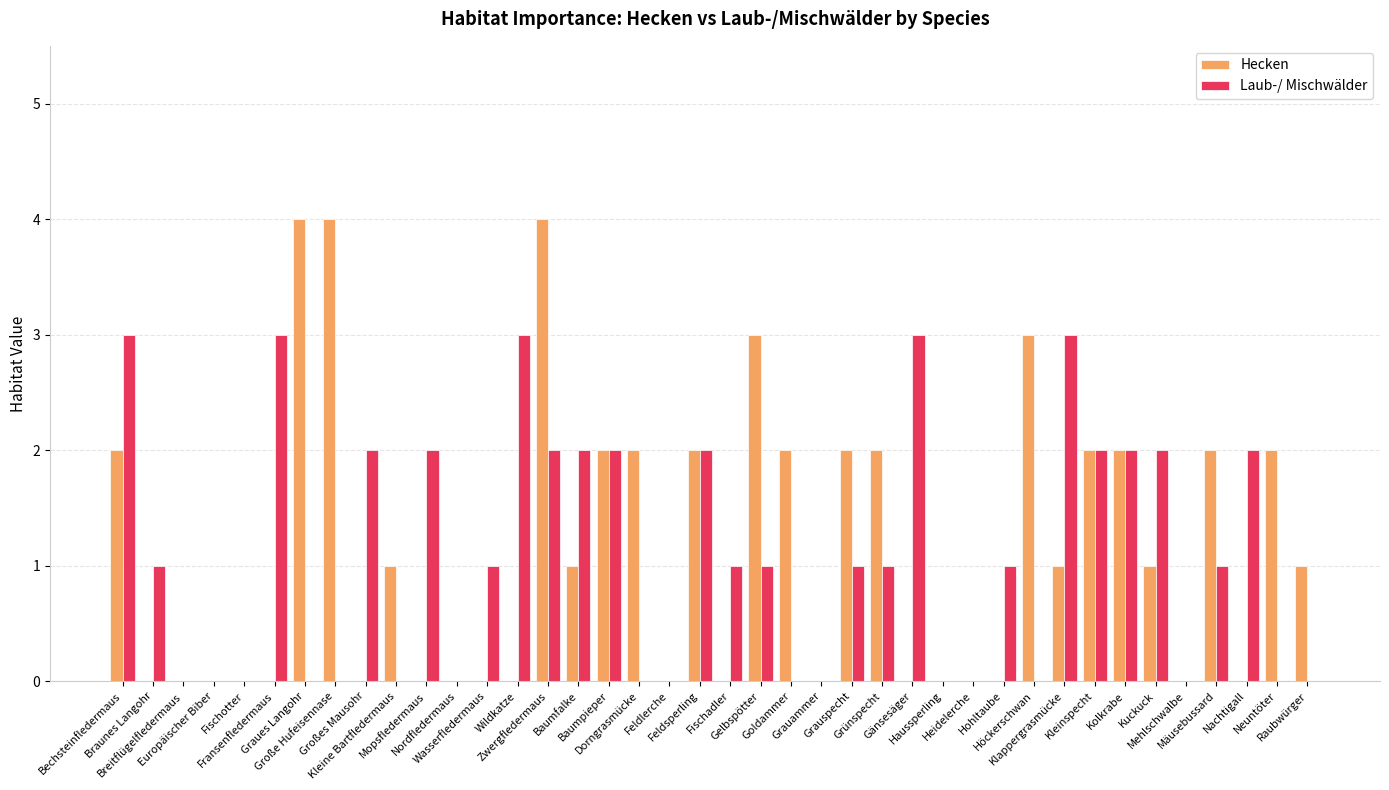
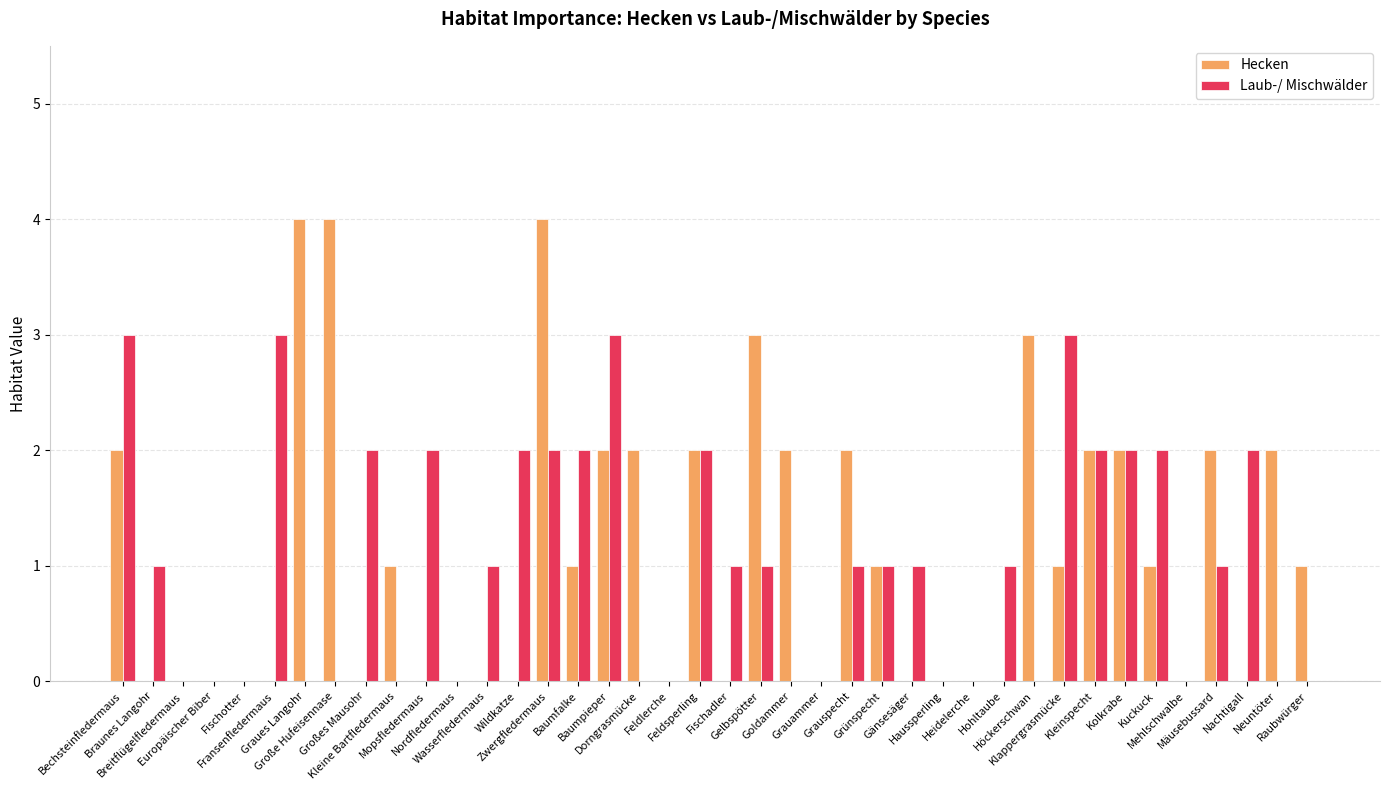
  {
    "Hecken": {
      "Bechsteinfledermaus": 2,
      "Braunes Langohr": 0,
      "Breitflügelfledermaus": 0,
      "Europäischer Biber": 0,
      "Fischotter": 0,
      "Fransenfledermaus": 0,
      "Graues Langohr": 4,
      "Große Hufeisennase": 4,
      "Großes Mausohr": 0,
      "Kleine Bartfledermaus": 1,
      "Mopsfledermaus": 0,
      "Nordfledermaus": 0,
      "Wasserfledermaus": 0,
      "Wildkatze": 0,
      "Zwergfledermaus": 4,
      "Baumfalke": 1,
      "Baumpieper": 2,
      "Dorngrasmücke": 2,
      "Feldlerche": 0,
      "Feldsperling": 2,
      "Fischadler": 0,
      "Gelbspötter": 3,
      "Goldammer": 2,
      "Grauammer": 0,
      "Grauspecht": 2,
-     "Grünspecht": 2,
+     "Grünspecht": 1,
      "Gänsesäger": 0,
      "Haussperling": 0,
      "Heidelerche": 0,
      "Hohltaube": 0,
      "Höckerschwan": 3,
      "Klappergrasmücke": 1,
      "Kleinspecht": 2,
      "Kolkrabe": 2,
      "Kuckuck": 1,
      "Mehlschwalbe": 0,
      "Mäusebussard": 2,
      "Nachtigall": 0,
      "Neuntöter": 2,
      "Raubwürger": 1
    },
    "Laub-/ Mischwälder": {
      "Bechsteinfledermaus": 3,
      "Braunes Langohr": 1,
      "Breitflügelfledermaus": 0,
      "Europäischer Biber": 0,
      "Fischotter": 0,
      "Fransenfledermaus": 3,
      "Graues Langohr": 0,
      "Große Hufeisennase": 0,
      "Großes Mausohr": 2,
      "Kleine Bartfledermaus": 0,
      "Mopsfledermaus": 2,
      "Nordfledermaus": 0,
      "Wasserfledermaus": 1,
-     "Wildkatze": 3,
+     "Wildkatze": 2,
      "Zwergfledermaus": 2,
      "Baumfalke": 2,
-     "Baumpieper": 2,
+     "Baumpieper": 3,
      "Dorngrasmücke": 0,
      "Feldlerche": 0,
      "Feldsperling": 2,
      "Fischadler": 1,
      "Gelbspötter": 1,
      "Goldammer": 0,
      "Grauammer": 0,
      "Grauspecht": 1,
      "Grünspecht": 1,
-     "Gänsesäger": 3,
+     "Gänsesäger": 1,
      "Haussperling": 0,
      "Heidelerche": 0,
      "Hohltaube": 1,
      "Höckerschwan": 0,
      "Klappergrasmücke": 3,
      "Kleinspecht": 2,
      "Kolkrabe": 2,
      "Kuckuck": 2,
      "Mehlschwalbe": 0,
      "Mäusebussard": 1,
      "Nachtigall": 2,
      "Neuntöter": 0,
      "Raubwürger": 0
    }
  }
